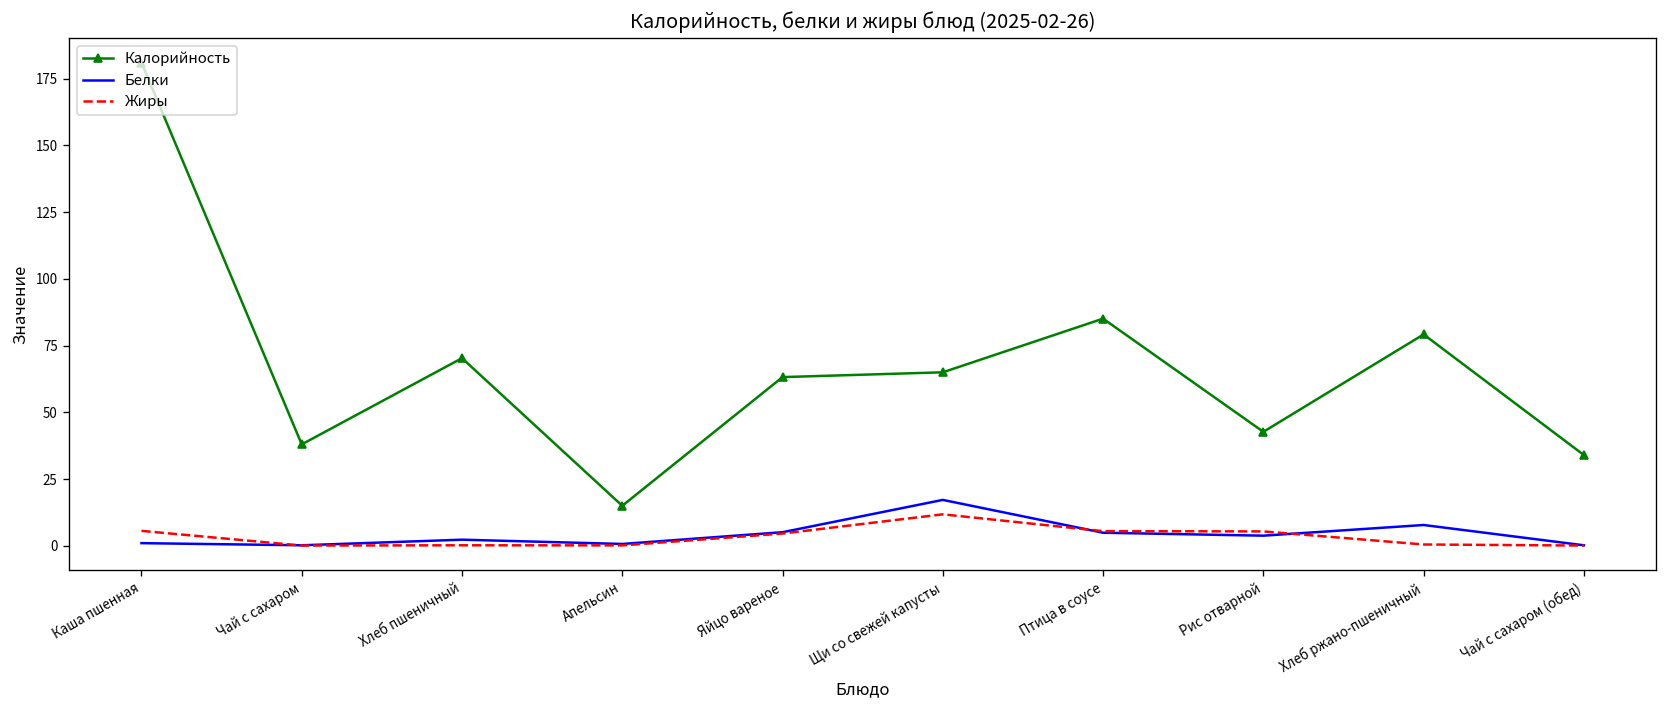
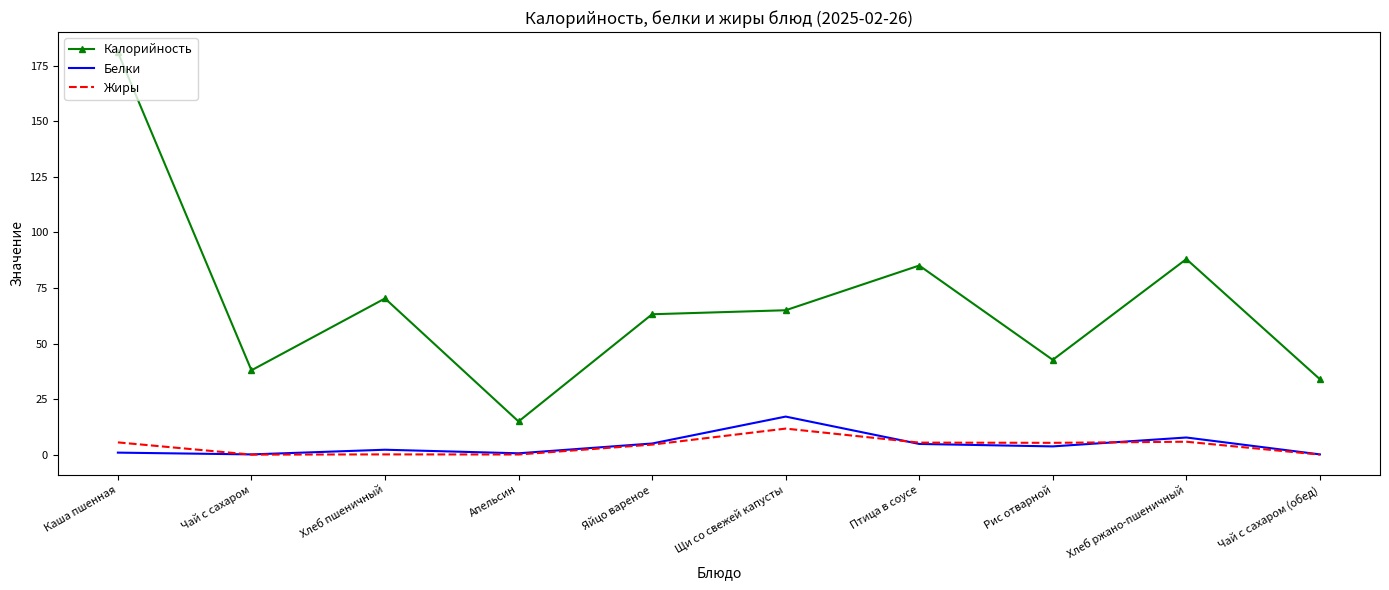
  {
    "Калорийность": {
      "Чай с сахаром": 38,
      "Хлеб пшеничный": 70,
      "Апельсин": 15,
      "Яйцо вареное": 63,
      "Щи со свежей капусты": 65,
      "Птица в соусе": 85,
      "Рис отварной": 43,
-     "Хлеб ржано-пшеничный": 79,
+     "Хлеб ржано-пшеничный": 88,
      "Чай с сахаром (обед)": 34
    },
    "Белки": {
      "Каша пшенная": 1,
      "Хлеб пшеничный": 2,
      "Щи со свежей капусты": 17,
      "Рис отварной": 4,
      "Хлеб ржано-пшеничный": 8
    },
    "Жиры": {
      "Каша пшенная": 6,
      "Хлеб пшеничный": 0,
      "Щи со свежей капусты": 12,
      "Рис отварной": 5,
-     "Хлеб ржано-пшеничный": 1
+     "Хлеб ржано-пшеничный": 6
    }
  }
